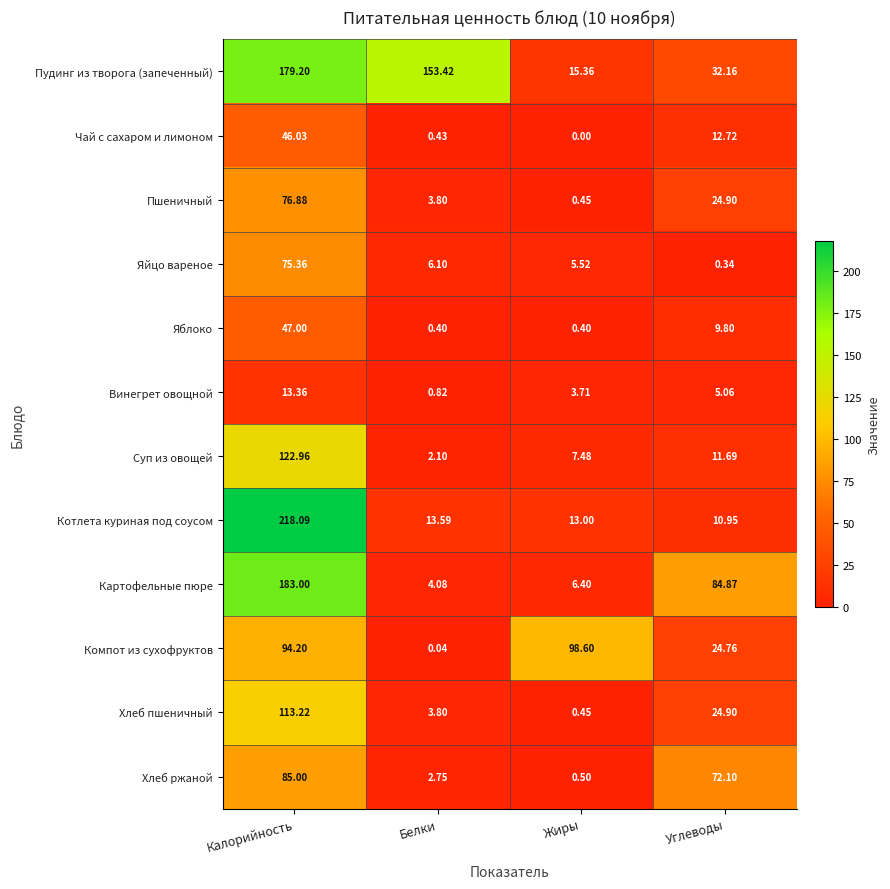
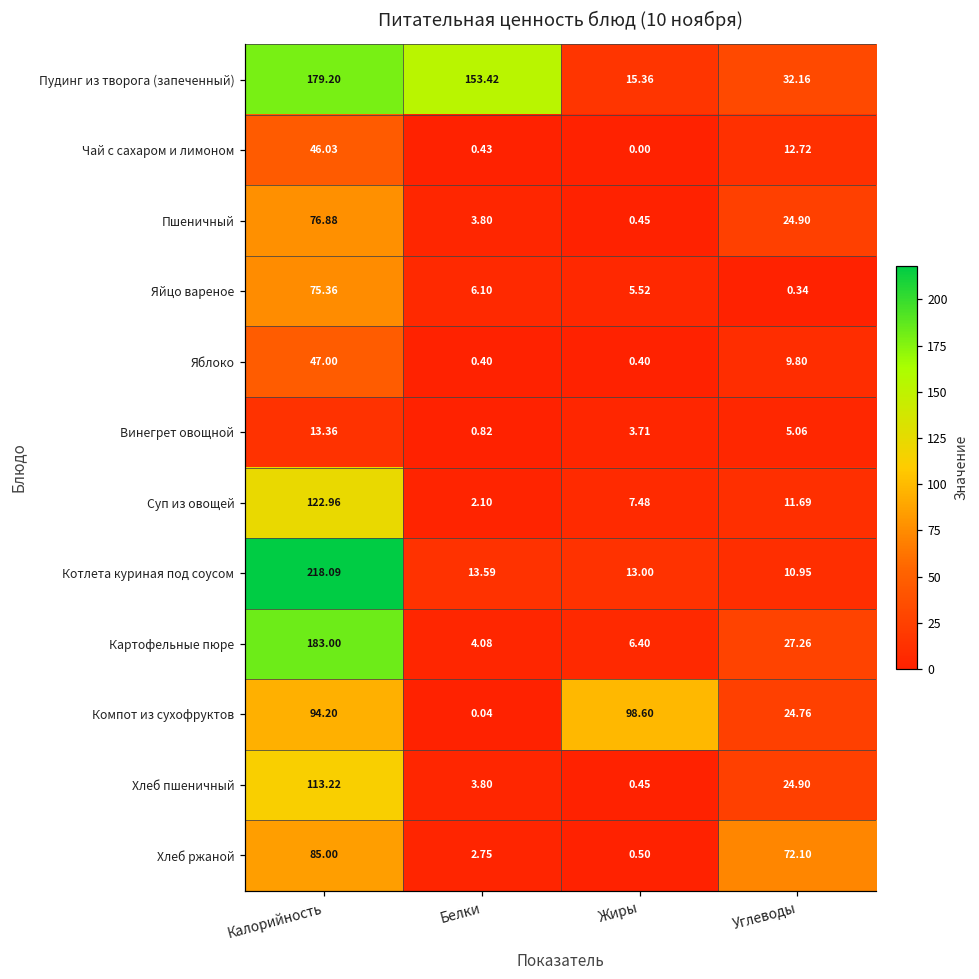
  {
    "Пудинг из творога (запеченный)": {
      "Калорийность": 179.20,
      "Белки": 153.42,
      "Жиры": 15.36,
      "Углеводы": 32.16
    },
    "Чай с сахаром и лимоном": {
      "Калорийность": 46.03,
      "Белки": 0.43,
      "Жиры": 0.00,
      "Углеводы": 12.72
    },
    "Пшеничный": {
      "Калорийность": 76.88,
      "Белки": 3.80,
      "Жиры": 0.45,
      "Углеводы": 24.90
    },
    "Яйцо вареное": {
      "Калорийность": 75.36,
      "Белки": 6.10,
      "Жиры": 5.52,
      "Углеводы": 0.34
    },
    "Яблоко": {
      "Калорийность": 47.00,
      "Белки": 0.40,
      "Жиры": 0.40,
      "Углеводы": 9.80
    },
    "Винегрет овощной": {
      "Калорийность": 13.36,
      "Белки": 0.82,
      "Жиры": 3.71,
      "Углеводы": 5.06
    },
    "Суп из овощей": {
      "Калорийность": 122.96,
      "Белки": 2.10,
      "Жиры": 7.48,
      "Углеводы": 11.69
    },
    "Котлета куриная под соусом": {
      "Калорийность": 218.09,
      "Белки": 13.59,
      "Жиры": 13.00,
      "Углеводы": 10.95
    },
    "Картофельные пюре": {
      "Калорийность": 183.00,
      "Белки": 4.08,
      "Жиры": 6.40,
-     "Углеводы": 84.87
+     "Углеводы": 27.26
    },
    "Компот из сухофруктов": {
      "Калорийность": 94.20,
      "Белки": 0.04,
      "Жиры": 98.60,
      "Углеводы": 24.76
    },
    "Хлеб пшеничный": {
      "Калорийность": 113.22,
      "Белки": 3.80,
      "Жиры": 0.45,
      "Углеводы": 24.90
    },
    "Хлеб ржаной": {
      "Калорийность": 85.00,
      "Белки": 2.75,
      "Жиры": 0.50,
      "Углеводы": 72.10
    }
  }
